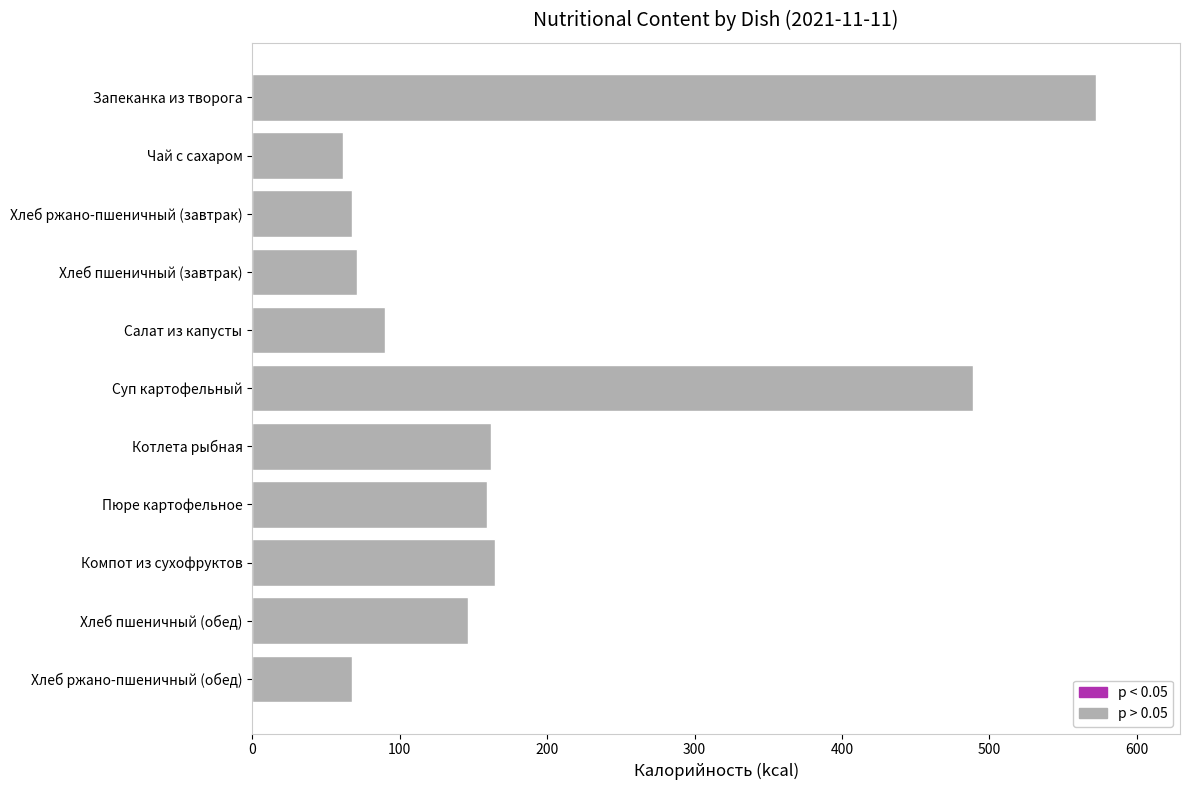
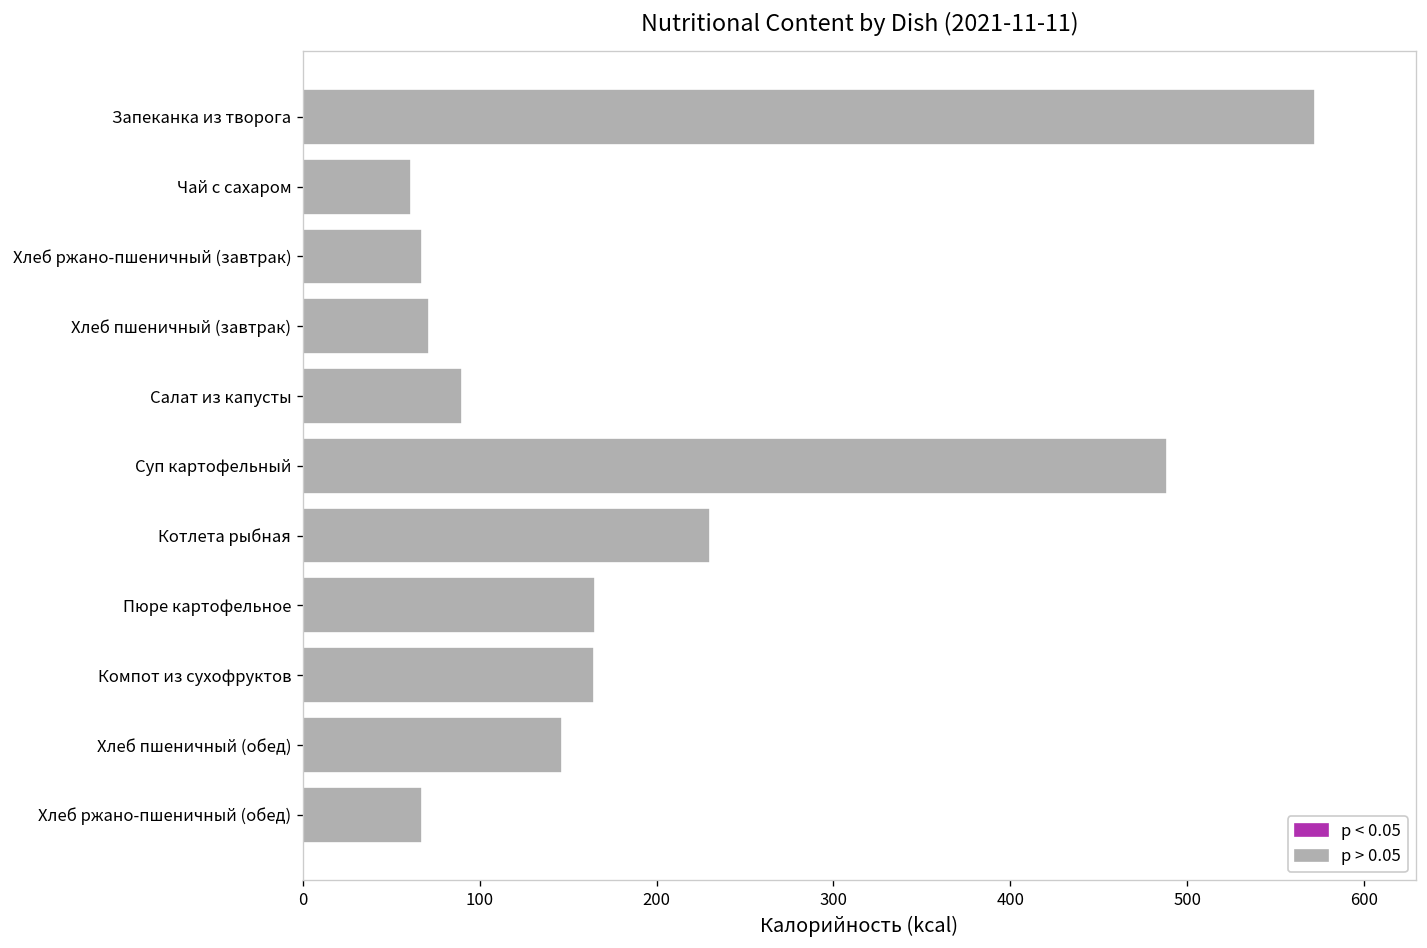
  {
    "Запеканка из творога": 572,
    "Чай с сахаром": 61,
    "Хлеб ржано-пшеничный (завтрак)": 67,
    "Хлеб пшеничный (завтрак)": 71,
    "Салат из капусты": 90,
    "Суп картофельный": 489,
-   "Котлета рыбная": 162,
-   "Пюре картофельное": 159,
+   "Котлета рыбная": 230,
+   "Пюре картофельное": 165,
    "Компот из сухофруктов": 165,
    "Хлеб пшеничный (обед)": 146,
    "Хлеб ржано-пшеничный (обед)": 67
  }
